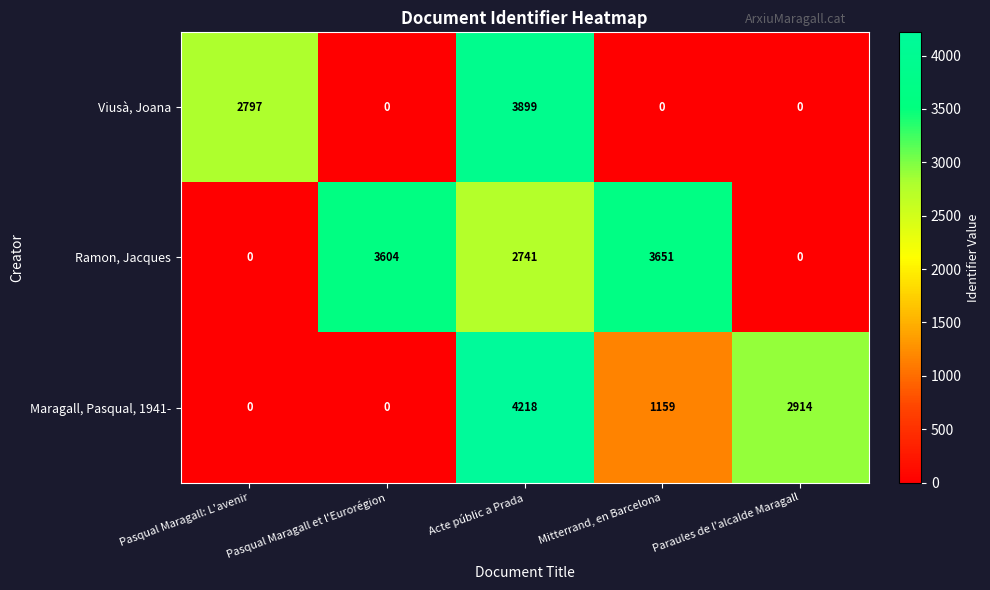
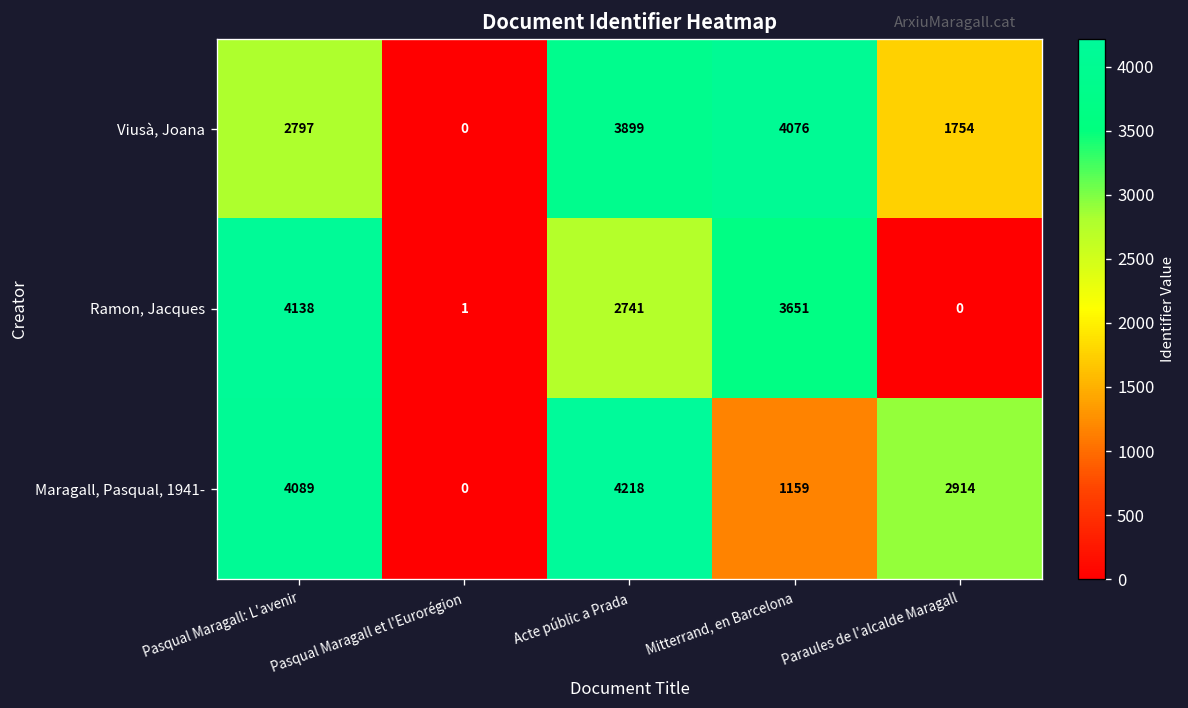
  {
    "Viusà, Joana": {
      "Pasqual Maragall: L'avenir": 2797,
      "Pasqual Maragall et l'Eurorégion": 0,
      "Acte públic a Prada": 3899,
-     "Mitterrand, en Barcelona": 0,
-     "Paraules de l'alcalde Maragall": 0
+     "Mitterrand, en Barcelona": 4076,
+     "Paraules de l'alcalde Maragall": 1754
    },
    "Ramon, Jacques": {
-     "Pasqual Maragall: L'avenir": 0,
-     "Pasqual Maragall et l'Eurorégion": 3604,
+     "Pasqual Maragall: L'avenir": 4138,
+     "Pasqual Maragall et l'Eurorégion": 1,
      "Acte públic a Prada": 2741,
      "Mitterrand, en Barcelona": 3651,
      "Paraules de l'alcalde Maragall": 0
    },
    "Maragall, Pasqual, 1941-": {
-     "Pasqual Maragall: L'avenir": 0,
+     "Pasqual Maragall: L'avenir": 4089,
      "Pasqual Maragall et l'Eurorégion": 0,
      "Acte públic a Prada": 4218,
      "Mitterrand, en Barcelona": 1159,
      "Paraules de l'alcalde Maragall": 2914
    }
  }
